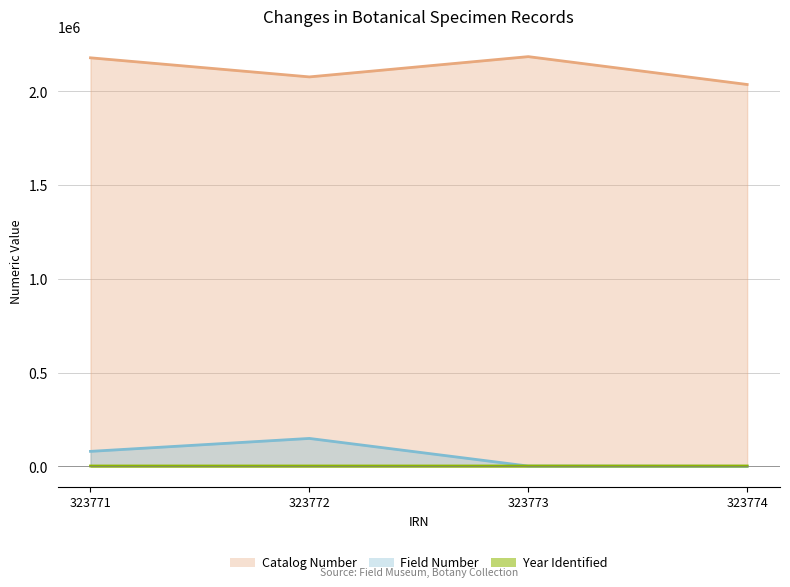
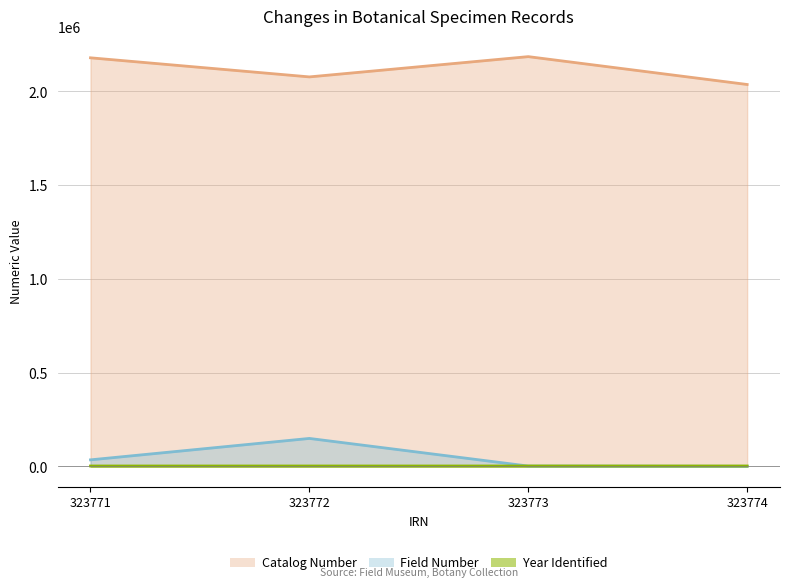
  {
    "Catalog Number": {
      "323771": 2180000,
      "323772": 2080000,
      "323773": 2190000,
      "323774": 2040000
    },
    "Field Number": {
-     "323771": 80000,
+     "323771": 30000,
      "323772": 150000
    },
    "Year Identified": {
      "323771": 0,
      "323772": 0
    }
  }
